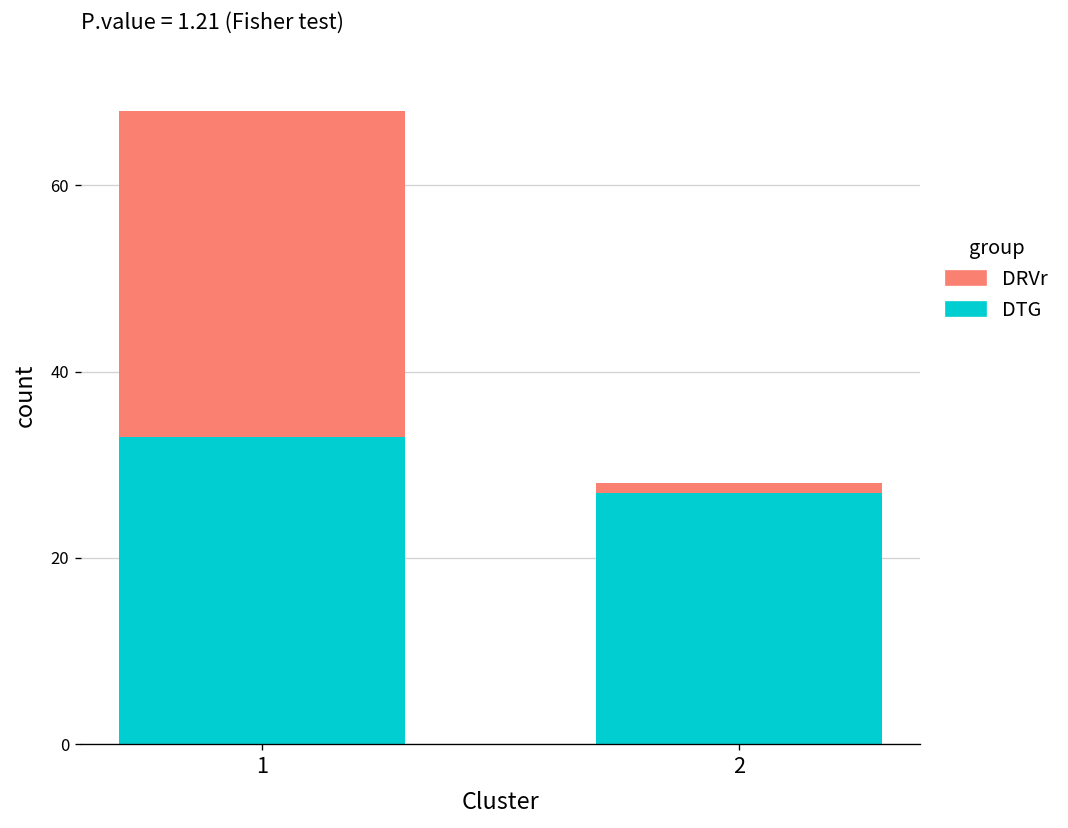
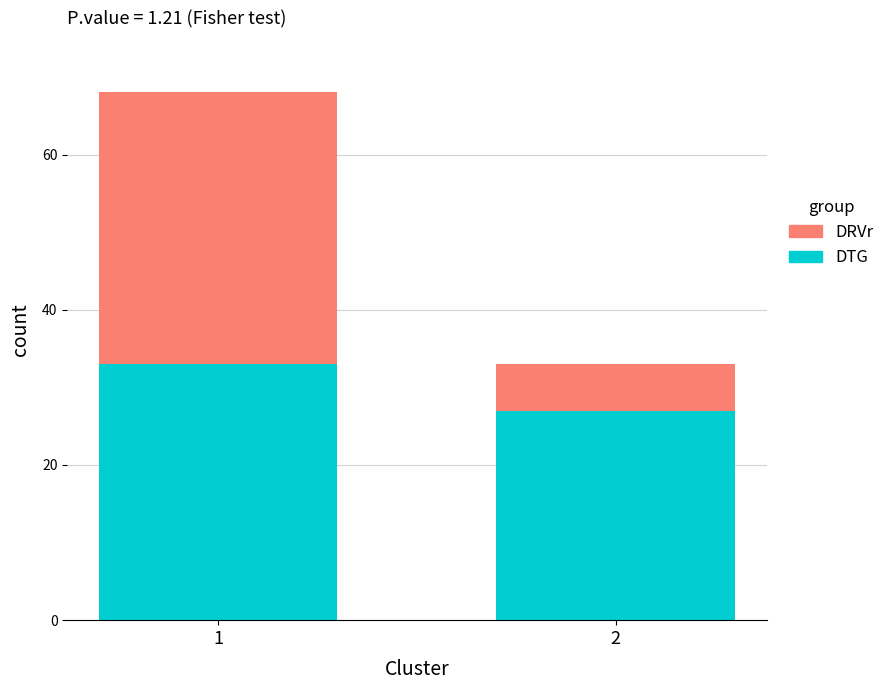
  {
    "DTG": {
      "1": 33,
      "2": 27
    },
    "DRVr": {
      "1": 35,
-     "2": 1
+     "2": 6
    }
  }
